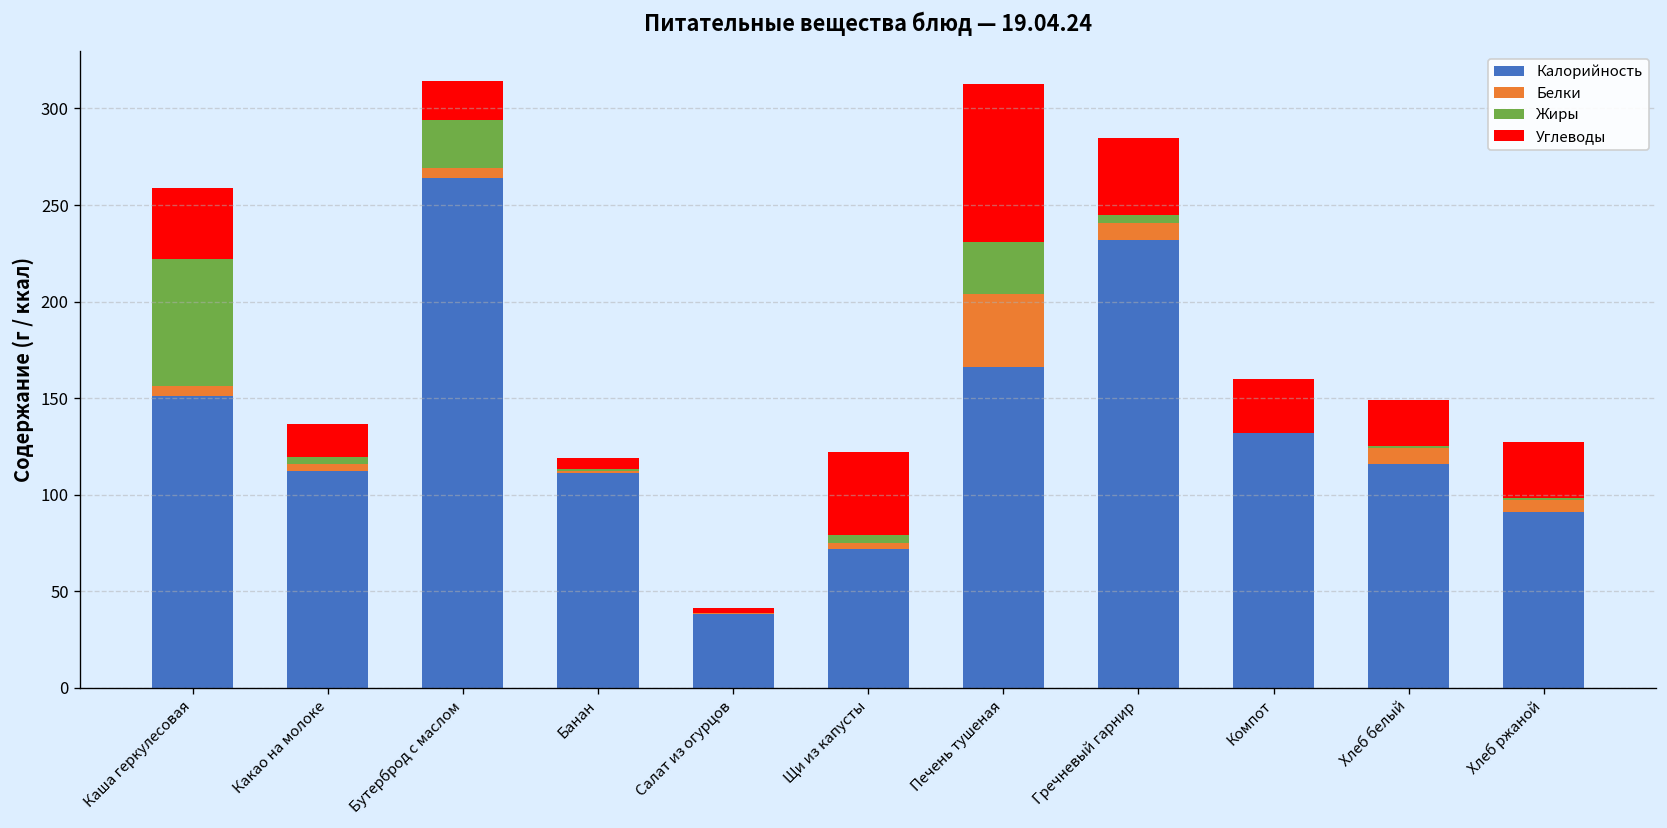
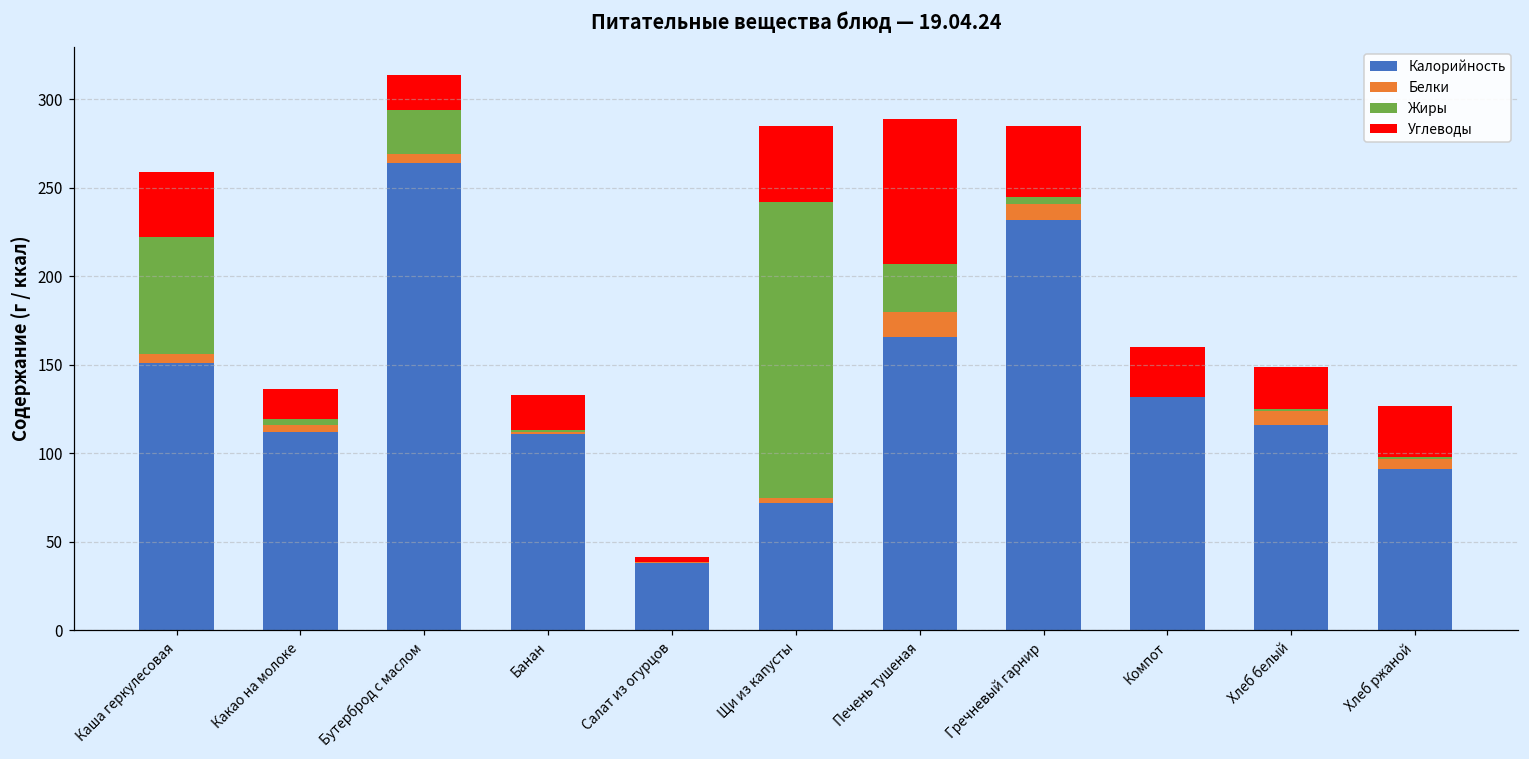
  {
    "Калорийность": {
      "Каша геркулесовая": 151,
      "Какао на молоке": 112,
      "Бутерброд с маслом": 264,
      "Банан": 111,
      "Салат из огурцов": 38,
      "Щи из капусты": 72,
      "Печень тушеная": 166,
      "Гречневый гарнир": 232,
      "Компот": 132,
      "Хлеб белый": 116,
      "Хлеб ржаной": 91
    },
    "Белки": {
      "Каша геркулесовая": 5,
      "Какао на молоке": 4,
      "Бутерброд с маслом": 5,
      "Щи из капусты": 3,
-     "Печень тушеная": 38,
+     "Печень тушеная": 14,
      "Гречневый гарнир": 9,
      "Компот": 0,
      "Хлеб белый": 8,
      "Хлеб ржаной": 6
    },
    "Жиры": {
      "Каша геркулесовая": 66,
      "Какао на молоке": 4,
      "Бутерброд с маслом": 25,
      "Салат из огурцов": 0,
-     "Щи из капусты": 4,
+     "Щи из капусты": 167,
      "Печень тушеная": 27,
      "Гречневый гарнир": 4,
      "Компот": 0
    },
    "Углеводы": {
      "Каша геркулесовая": 37,
      "Какао на молоке": 17,
      "Бутерброд с маслом": 20,
-     "Банан": 6,
+     "Банан": 20,
      "Салат из огурцов": 2,
      "Щи из капусты": 43,
      "Печень тушеная": 82,
      "Гречневый гарнир": 40,
      "Компот": 28,
      "Хлеб белый": 24,
      "Хлеб ржаной": 29
    }
  }
